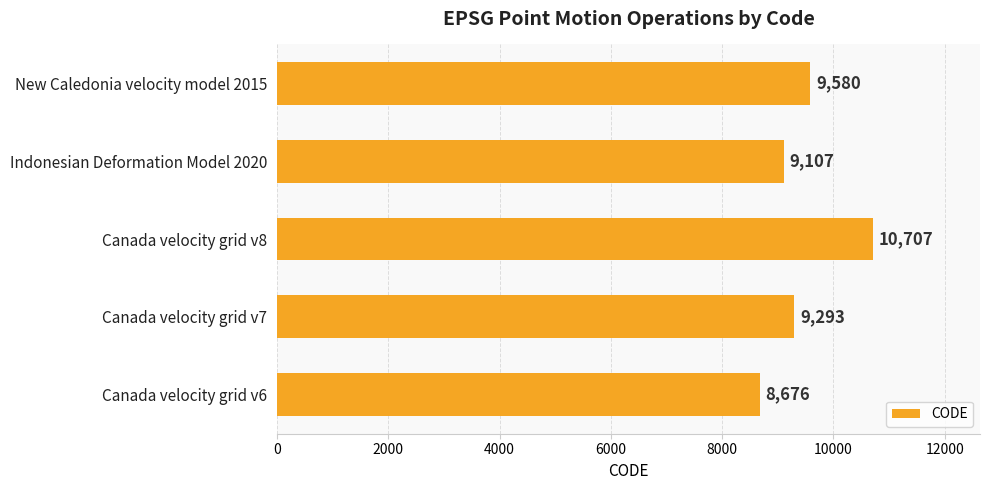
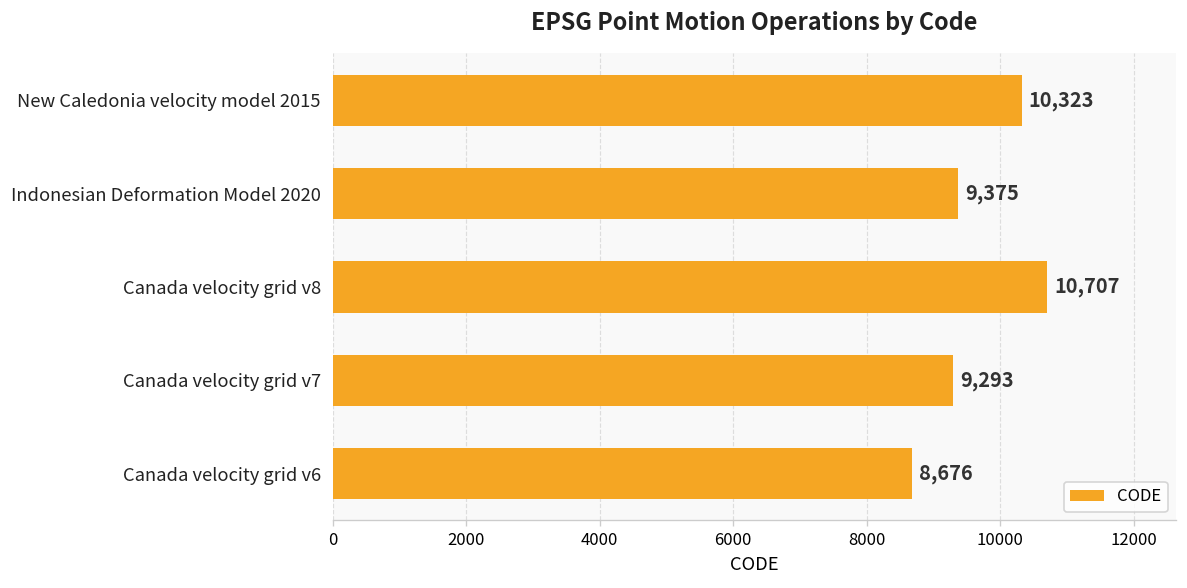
  {
-   "New Caledonia velocity model 2015": "9,580",
-   "Indonesian Deformation Model 2020": "9,107",
+   "New Caledonia velocity model 2015": "10,323",
+   "Indonesian Deformation Model 2020": "9,375",
    "Canada velocity grid v8": "10,707",
    "Canada velocity grid v7": "9,293",
    "Canada velocity grid v6": "8,676"
  }
